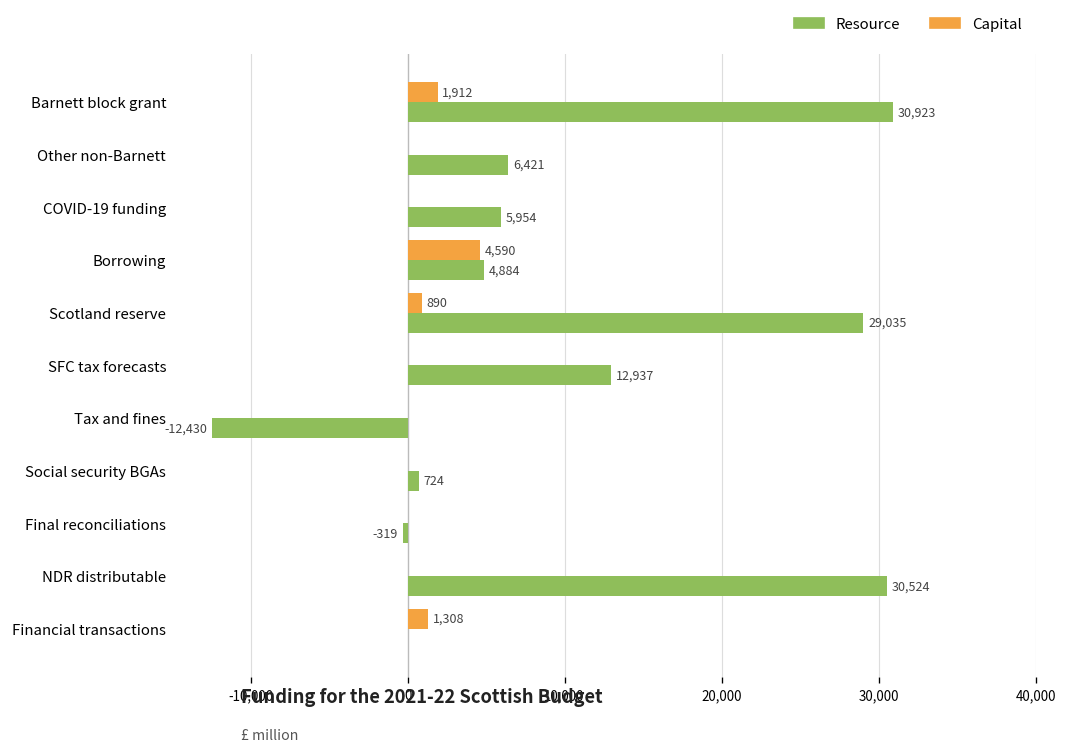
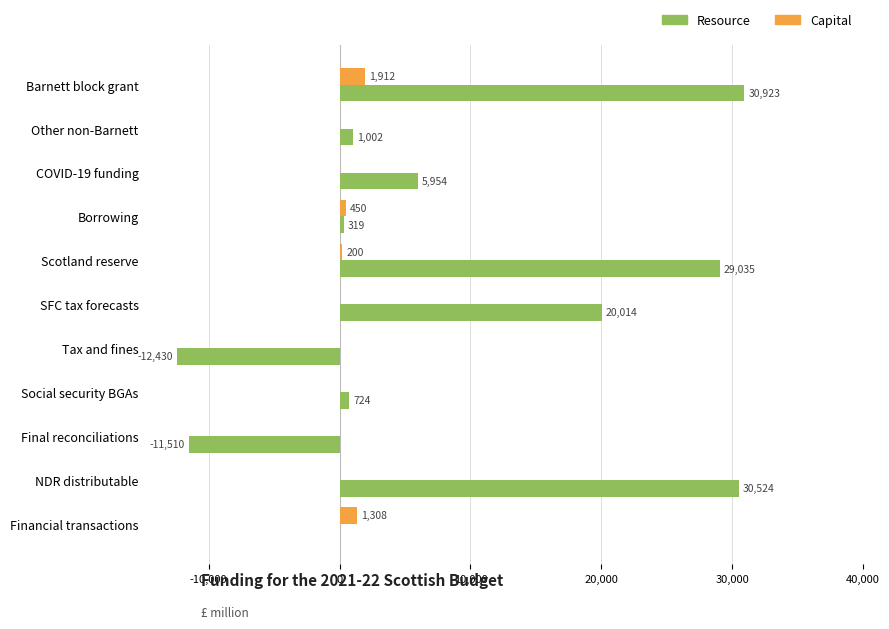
  {
    "Resource": {
      "Barnett block grant": "30,923",
-     "Other non-Barnett": "6,421",
+     "Other non-Barnett": "1,002",
      "COVID-19 funding": "5,954",
-     "Borrowing": "4,884",
+     "Borrowing": "319",
      "Scotland reserve": "29,035",
-     "SFC tax forecasts": "12,937",
+     "SFC tax forecasts": "20,014",
      "Tax and fines": "-12,430",
      "Social security BGAs": "724",
-     "Final reconciliations": "-319",
+     "Final reconciliations": "-11,510",
      "NDR distributable": "30,524"
    },
    "Capital": {
      "Barnett block grant": "1,912",
-     "Borrowing": "4,590",
-     "Scotland reserve": "890",
+     "Borrowing": "450",
+     "Scotland reserve": "200",
      "Financial transactions": "1,308"
    }
  }
